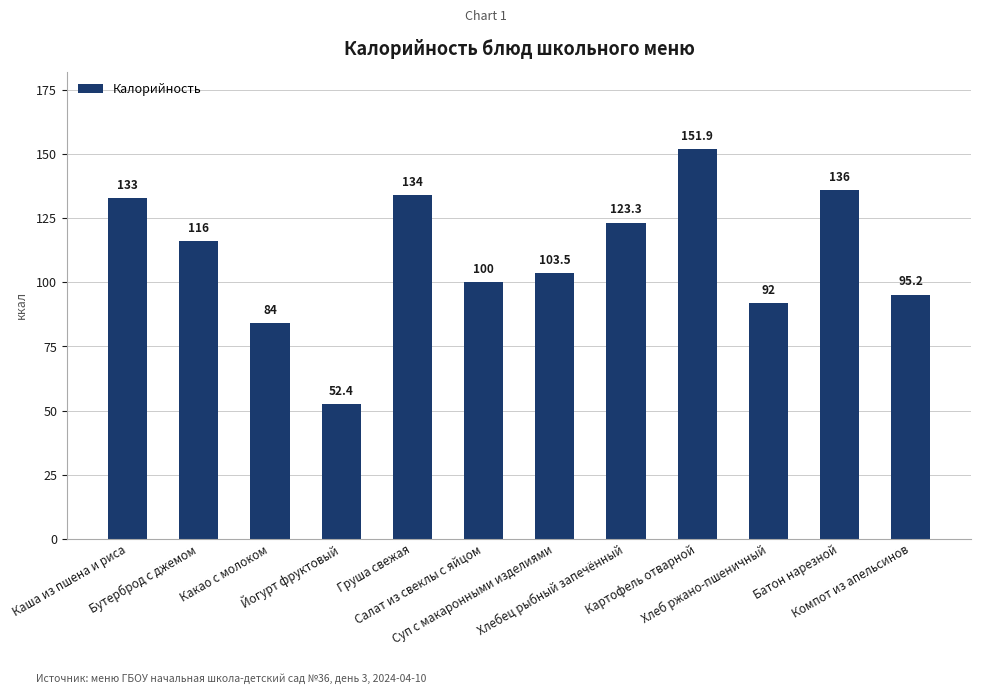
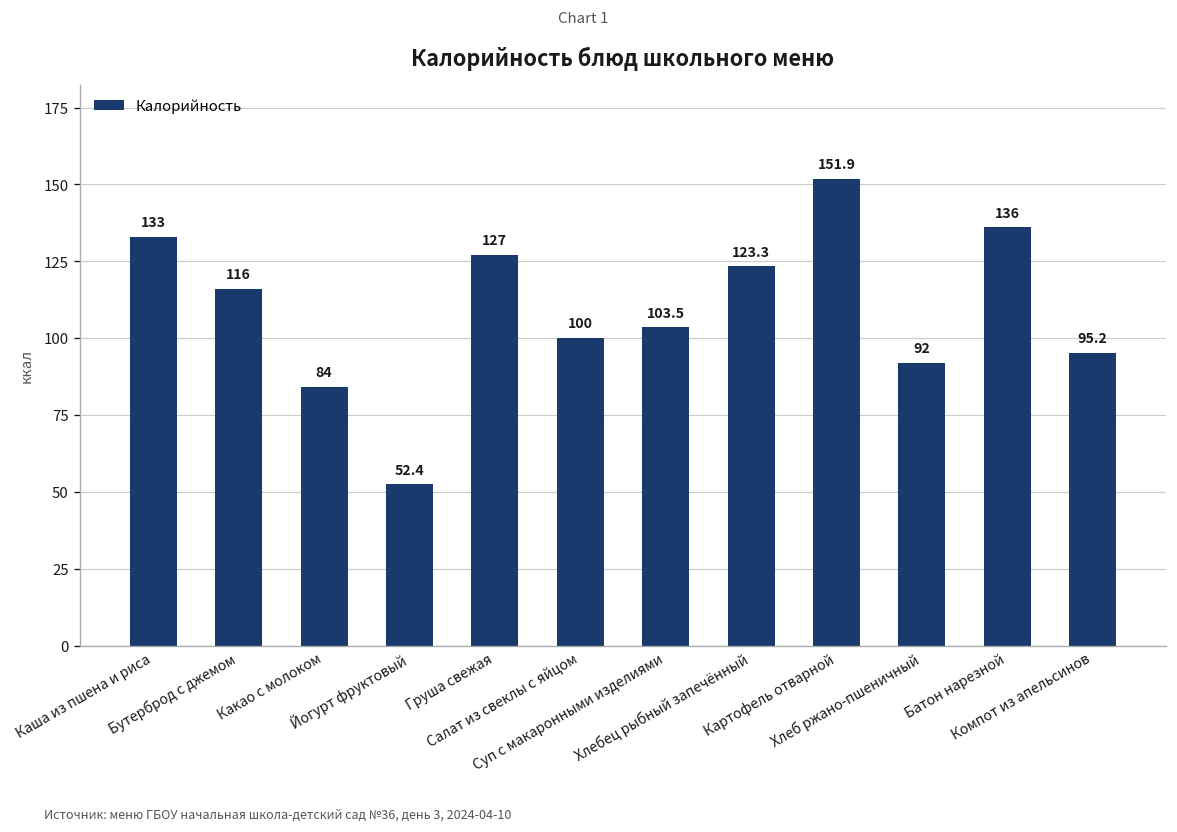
  {
    "Каша из пшена и риса": 133,
    "Бутерброд с джемом": 116,
    "Какао с молоком": 84,
    "Йогурт фруктовый": 52.4,
-   "Груша свежая": 134,
+   "Груша свежая": 127,
    "Салат из свеклы с яйцом": 100,
    "Суп с макаронными изделиями": 103.5,
    "Хлебец рыбный запечённый": 123.3,
    "Картофель отварной": 151.9,
    "Хлеб ржано-пшеничный": 92,
    "Батон нарезной": 136,
    "Компот из апельсинов": 95.2
  }
